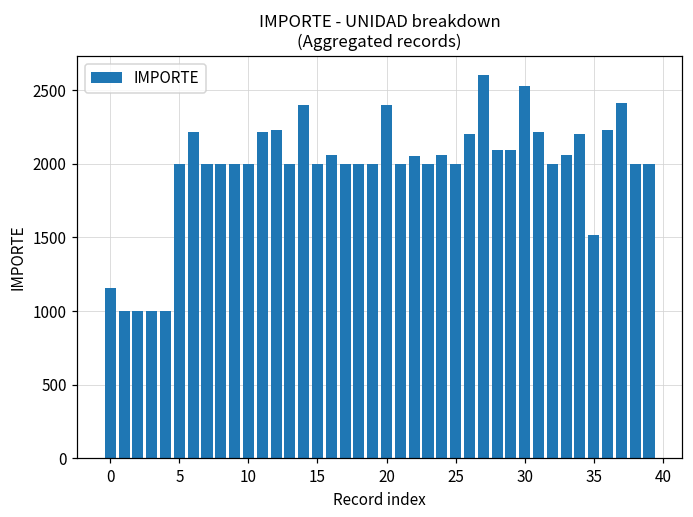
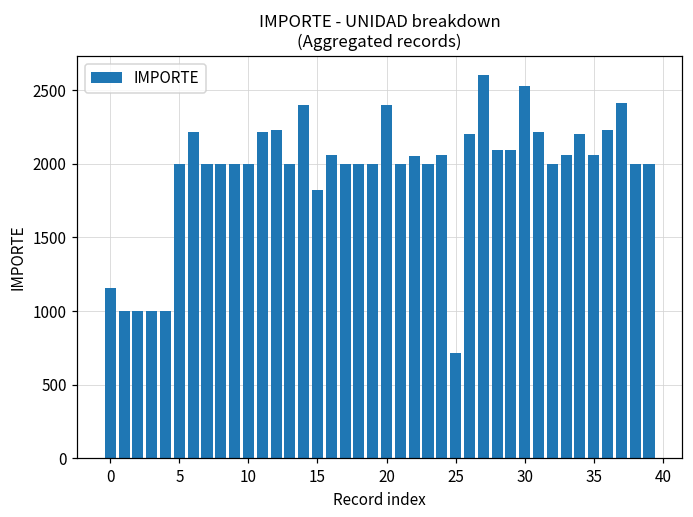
  {
    "0": 1160,
    "5": 2000,
    "10": 2000,
-   "15": 2000,
+   "15": 1820,
    "20": 2400,
-   "25": 2000,
+   "25": 720,
    "30": 2530,
-   "35": 1520
+   "35": 2060
  }
